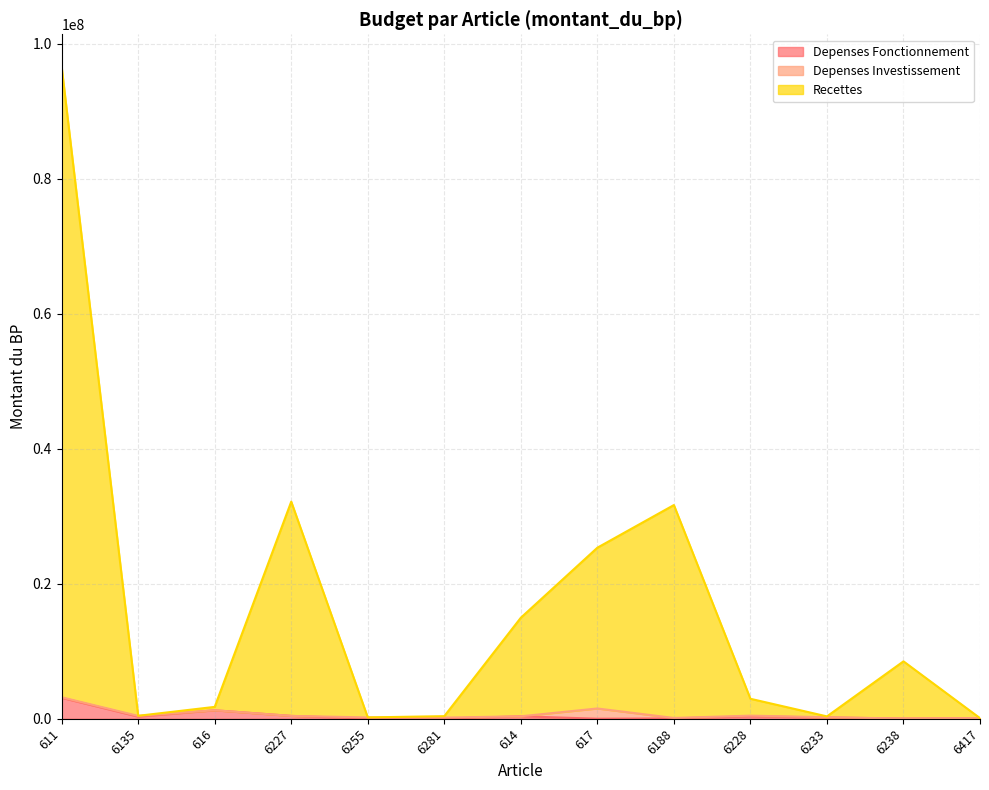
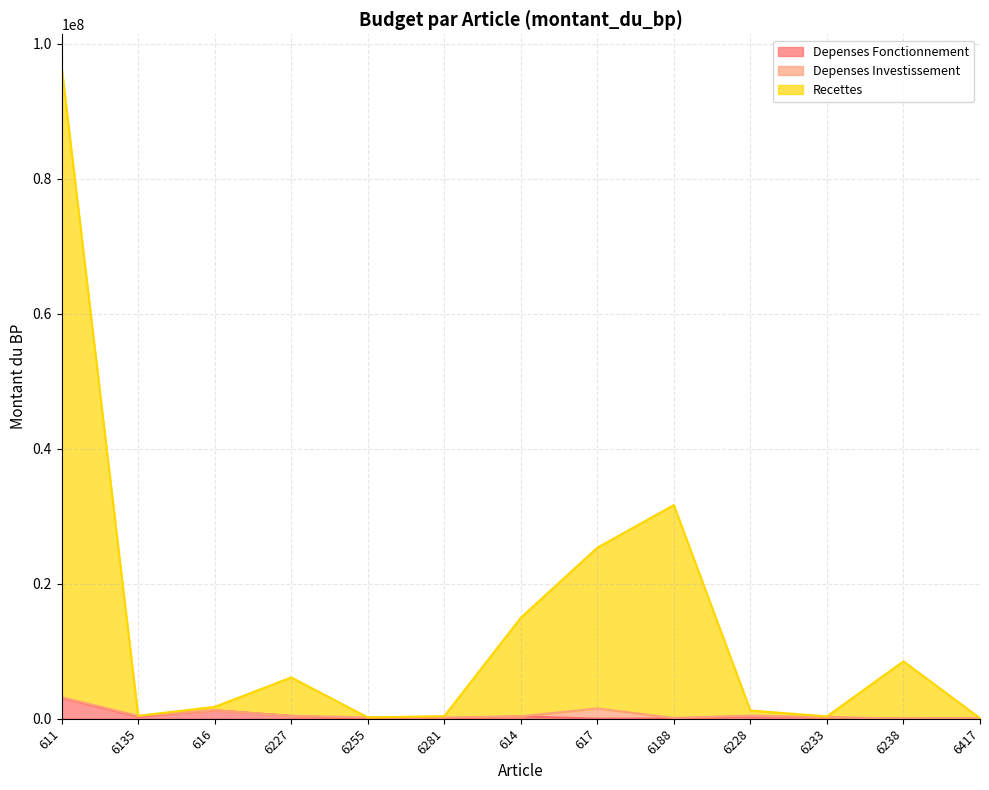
  {
    "Recettes": {
      "611": 93000000,
      "616": 1000000,
-     "6227": 32000000,
+     "6227": 6000000,
      "614": 15000000,
      "617": 24000000,
      "6188": 32000000,
-     "6228": 3000000,
+     "6228": 1000000,
      "6238": 8000000
    }
  }
